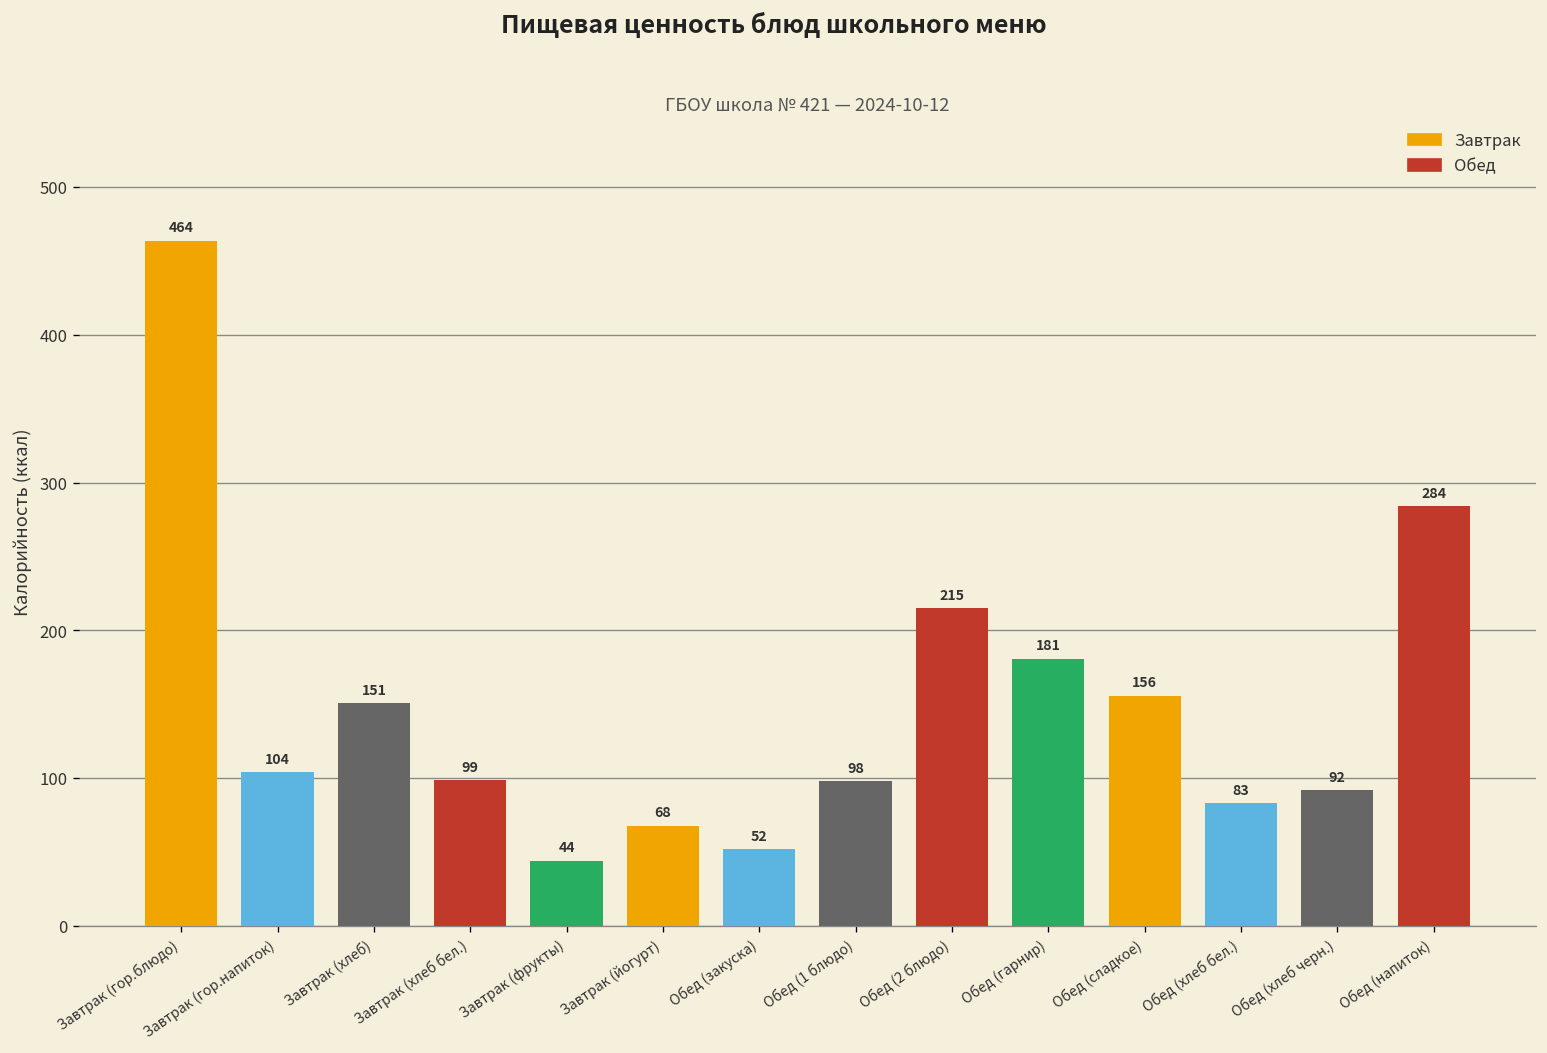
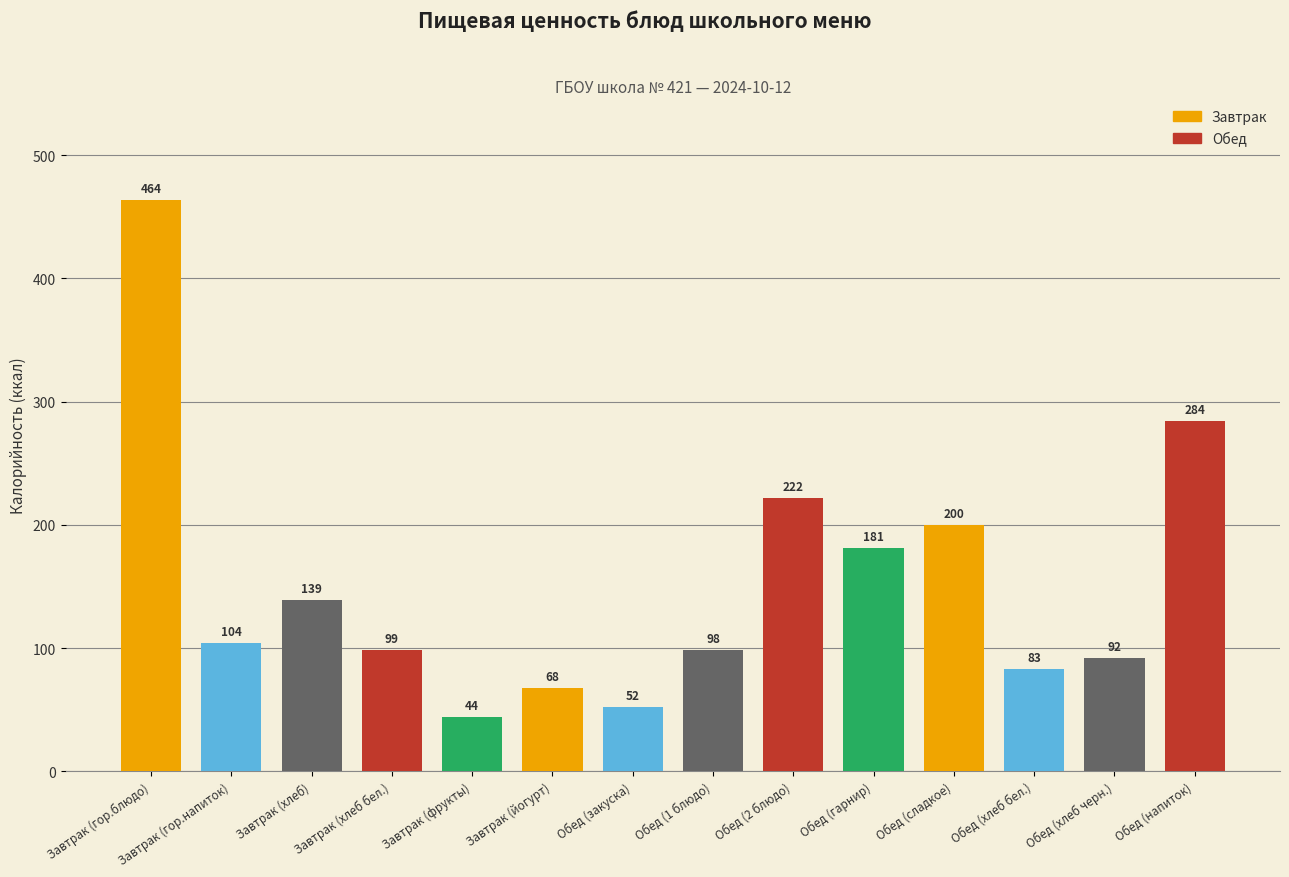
  {
    "Завтрак (гор.блюдо)": 464,
    "Завтрак (гор.напиток)": 104,
-   "Завтрак (хлеб)": 151,
+   "Завтрак (хлеб)": 139,
    "Завтрак (хлеб бел.)": 99,
    "Завтрак (фрукты)": 44,
    "Завтрак (йогурт)": 68,
    "Обед (закуска)": 52,
    "Обед (1 блюдо)": 98,
-   "Обед (2 блюдо)": 215,
+   "Обед (2 блюдо)": 222,
    "Обед (гарнир)": 181,
-   "Обед (сладкое)": 156,
+   "Обед (сладкое)": 200,
    "Обед (хлеб бел.)": 83,
    "Обед (хлеб черн.)": 92,
    "Обед (напиток)": 284
  }
